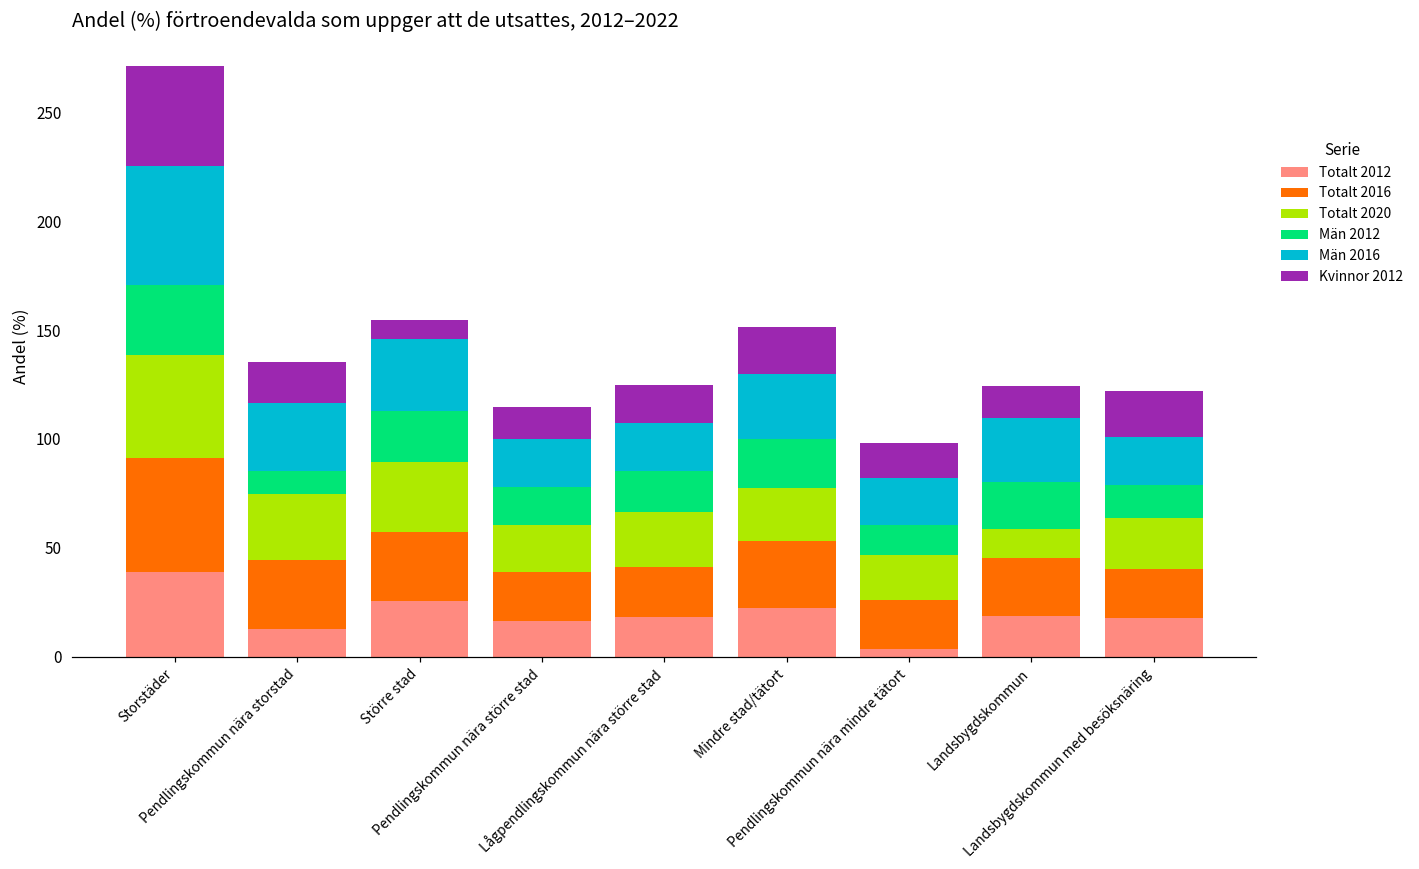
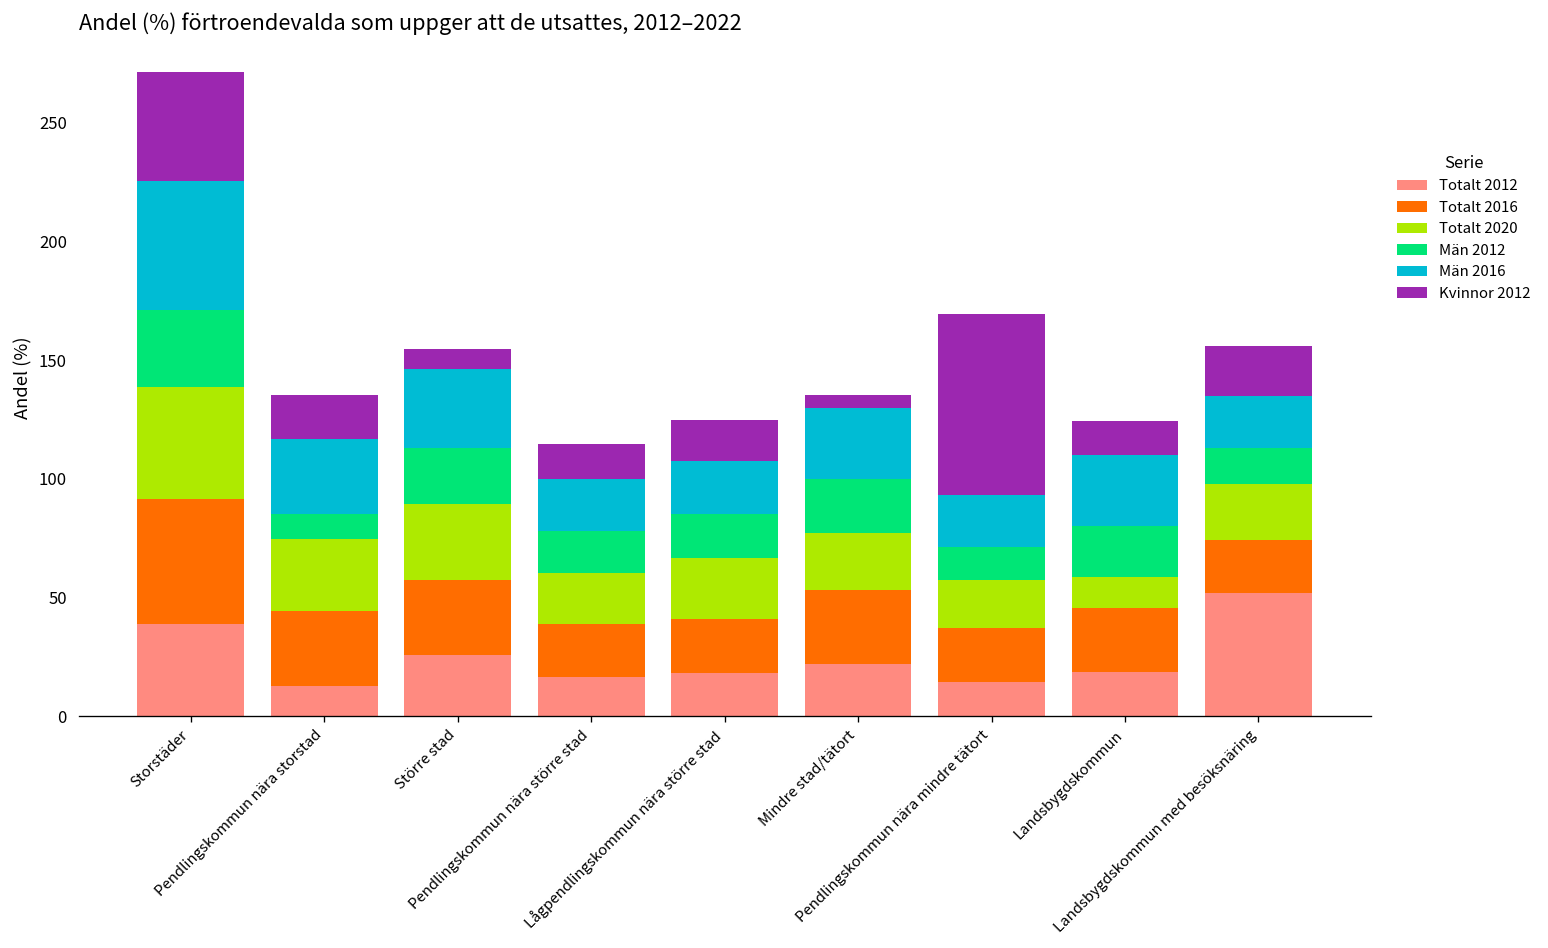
  {
    "Totalt 2012": {
      "Storstäder": 39,
      "Pendlingskommun nära storstad": 13,
      "Större stad": 26,
      "Pendlingskommun nära större stad": 17,
      "Lågpendlingskommun nära större stad": 18,
      "Mindre stad/tätort": 22,
-     "Pendlingskommun nära mindre tätort": 4,
+     "Pendlingskommun nära mindre tätort": 15,
      "Landsbygdskommun": 19,
-     "Landsbygdskommun med besöksnäring": 18
+     "Landsbygdskommun med besöksnäring": 52
    },
    "Totalt 2016": {
      "Storstäder": 52,
      "Pendlingskommun nära storstad": 31,
      "Större stad": 32,
      "Pendlingskommun nära större stad": 22,
      "Lågpendlingskommun nära större stad": 23,
      "Mindre stad/tätort": 31,
      "Pendlingskommun nära mindre tätort": 22,
      "Landsbygdskommun": 27,
      "Landsbygdskommun med besöksnäring": 23
    },
    "Totalt 2020": {
      "Storstäder": 47,
      "Pendlingskommun nära storstad": 30,
      "Större stad": 32,
      "Pendlingskommun nära större stad": 22,
      "Lågpendlingskommun nära större stad": 26,
      "Mindre stad/tätort": 24,
      "Pendlingskommun nära mindre tätort": 21,
      "Landsbygdskommun": 13,
      "Landsbygdskommun med besöksnäring": 23
    },
    "Män 2012": {
      "Storstäder": 32,
      "Pendlingskommun nära storstad": 11,
      "Större stad": 23,
      "Pendlingskommun nära större stad": 18,
      "Lågpendlingskommun nära större stad": 19,
      "Mindre stad/tätort": 23,
      "Pendlingskommun nära mindre tätort": 14,
      "Landsbygdskommun": 22,
      "Landsbygdskommun med besöksnäring": 15
    },
    "Män 2016": {
      "Storstäder": 54,
      "Pendlingskommun nära storstad": 31,
      "Större stad": 33,
      "Pendlingskommun nära större stad": 22,
      "Lågpendlingskommun nära större stad": 22,
      "Mindre stad/tätort": 30,
      "Pendlingskommun nära mindre tätort": 22,
      "Landsbygdskommun": 30,
      "Landsbygdskommun med besöksnäring": 22
    },
    "Kvinnor 2012": {
      "Storstäder": 46,
      "Pendlingskommun nära storstad": 19,
      "Större stad": 8,
      "Pendlingskommun nära större stad": 15,
      "Lågpendlingskommun nära större stad": 17,
-     "Mindre stad/tätort": 22,
-     "Pendlingskommun nära mindre tätort": 16,
+     "Mindre stad/tätort": 6,
+     "Pendlingskommun nära mindre tätort": 76,
      "Landsbygdskommun": 15,
      "Landsbygdskommun med besöksnäring": 21
    }
  }
